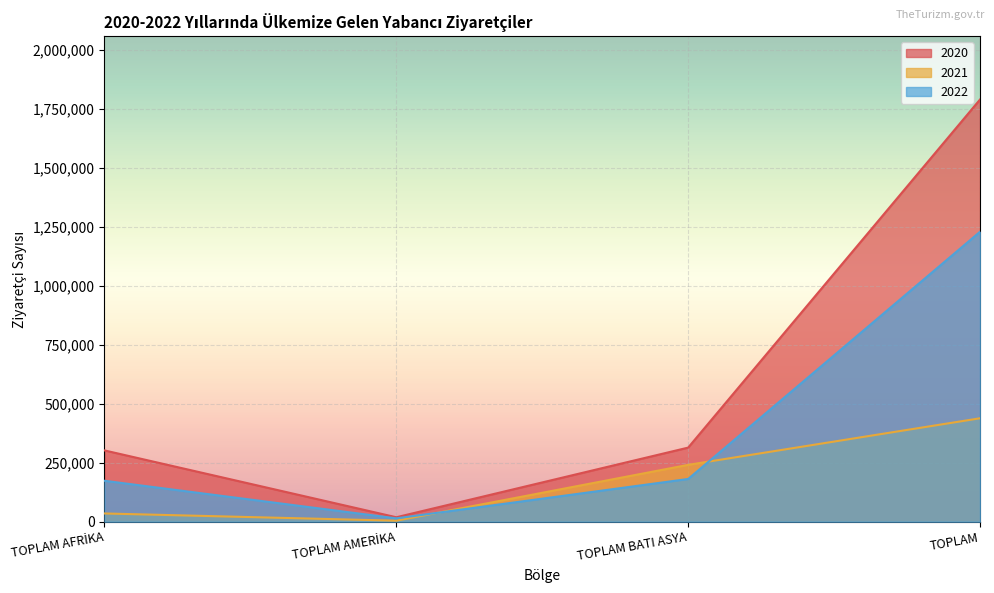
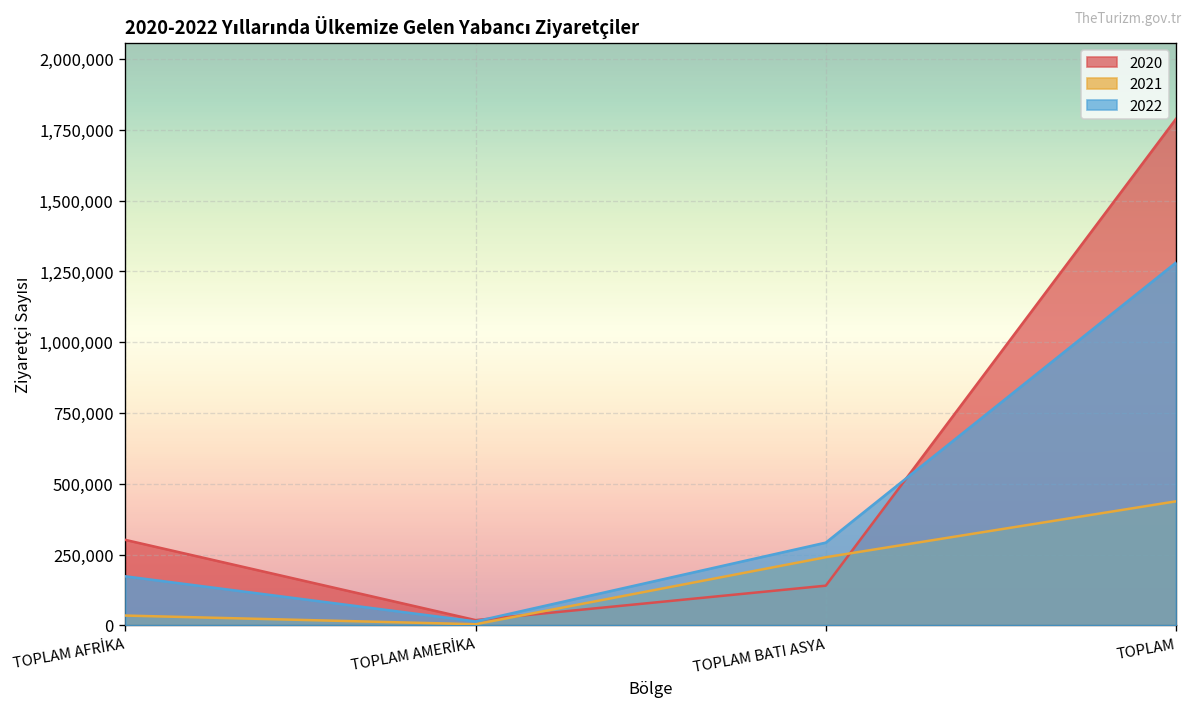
  {
    "2020": {
      "TOPLAM AFRİKA": "300,000",
-     "TOPLAM BATI ASYA": "310,000",
+     "TOPLAM BATI ASYA": "140,000",
      "TOPLAM": "1,790,000"
    },
    "2021": {
      "TOPLAM AFRİKA": "30,000",
      "TOPLAM BATI ASYA": "240,000",
      "TOPLAM": "440,000"
    },
    "2022": {
      "TOPLAM AFRİKA": "170,000",
-     "TOPLAM BATI ASYA": "180,000",
-     "TOPLAM": "1,230,000"
+     "TOPLAM BATI ASYA": "290,000",
+     "TOPLAM": "1,280,000"
    }
  }
